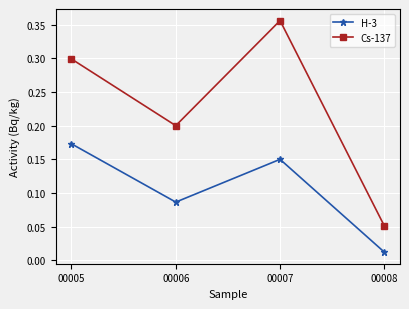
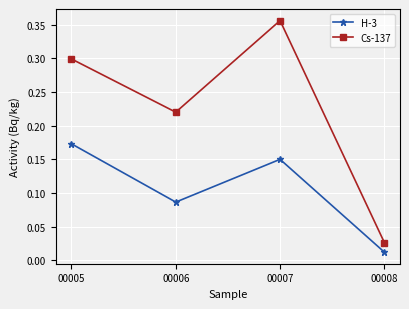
  {
    "H-3": {
      "00005": 0.17,
      "00006": 0.09,
      "00007": 0.15,
      "00008": 0.01
    },
    "Cs-137": {
      "00005": 0.30,
-     "00006": 0.20,
+     "00006": 0.22,
      "00007": 0.36,
-     "00008": 0.05
+     "00008": 0.03
    }
  }
